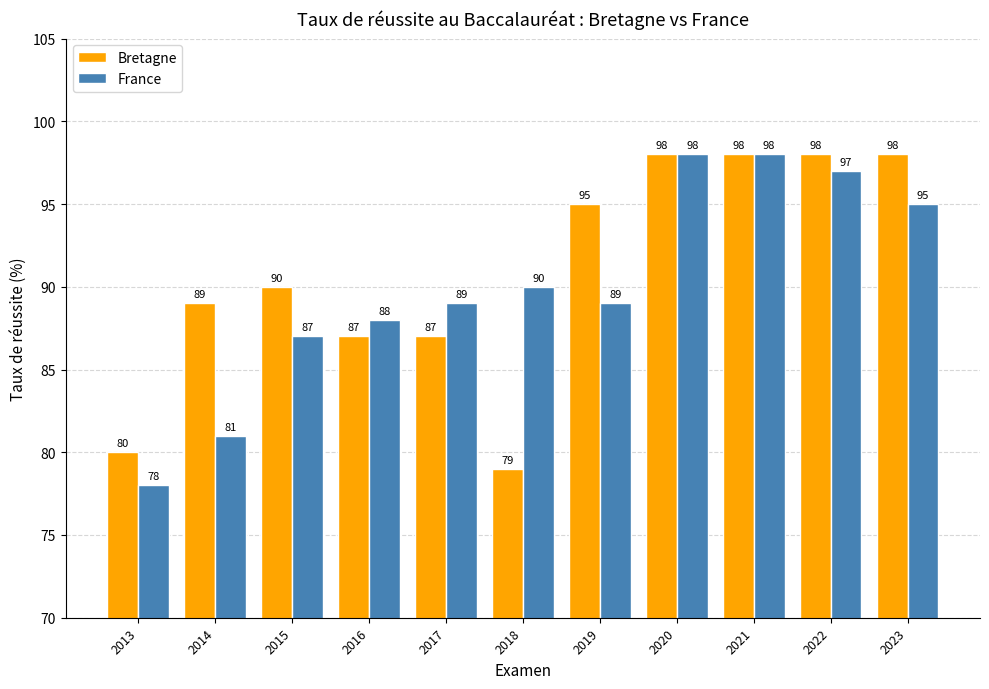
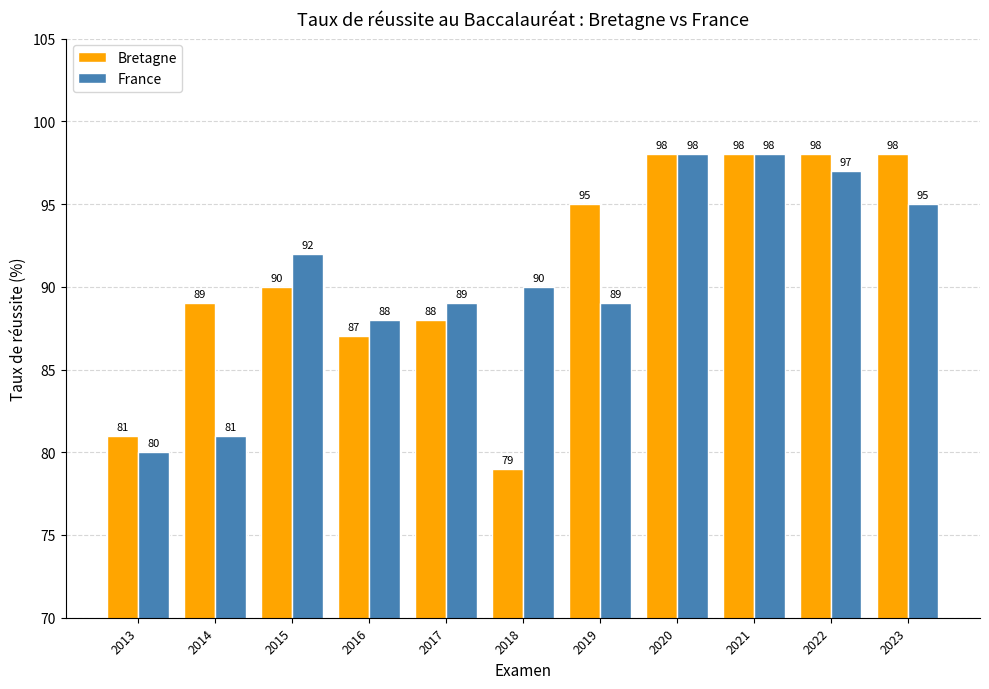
  {
    "Bretagne": {
-     "2013": 80,
+     "2013": 81,
      "2014": 89,
      "2015": 90,
      "2016": 87,
-     "2017": 87,
+     "2017": 88,
      "2018": 79,
      "2019": 95,
      "2020": 98,
      "2021": 98,
      "2022": 98,
      "2023": 98
    },
    "France": {
-     "2013": 78,
+     "2013": 80,
      "2014": 81,
-     "2015": 87,
+     "2015": 92,
      "2016": 88,
      "2017": 89,
      "2018": 90,
      "2019": 89,
      "2020": 98,
      "2021": 98,
      "2022": 97,
      "2023": 95
    }
  }
